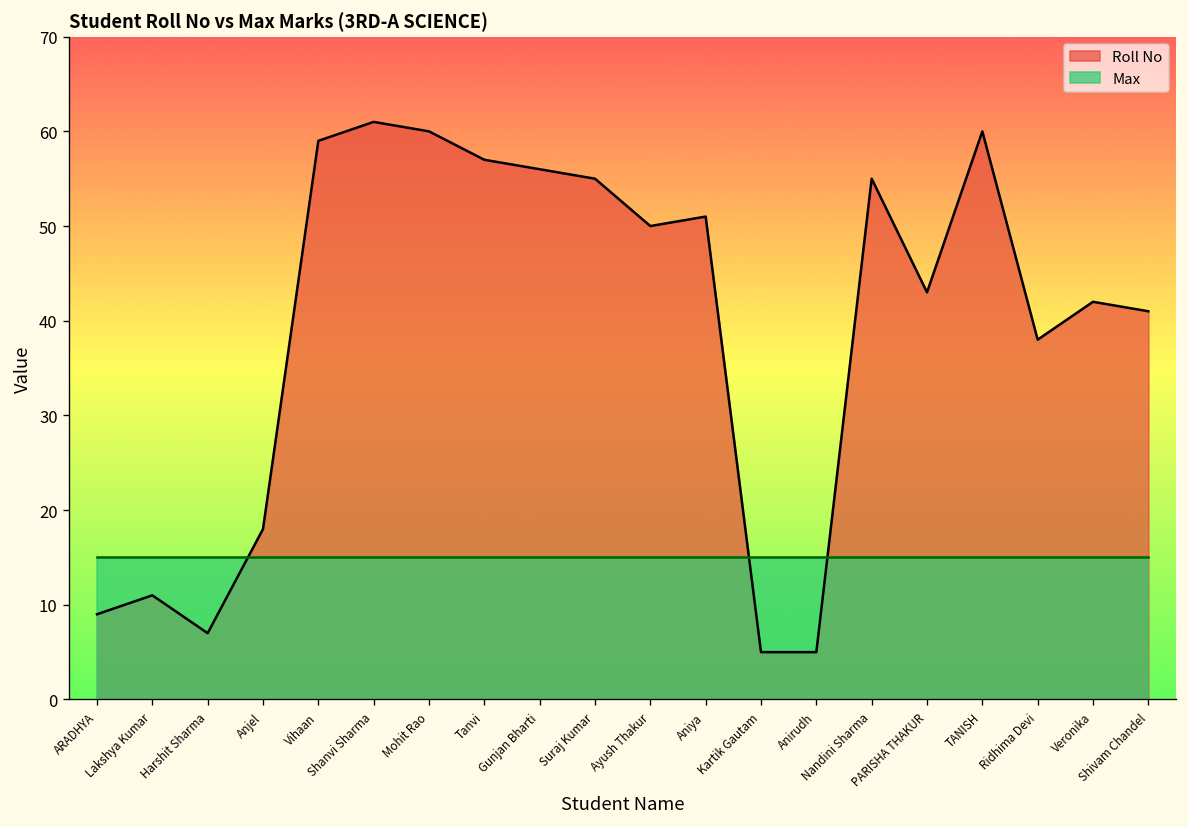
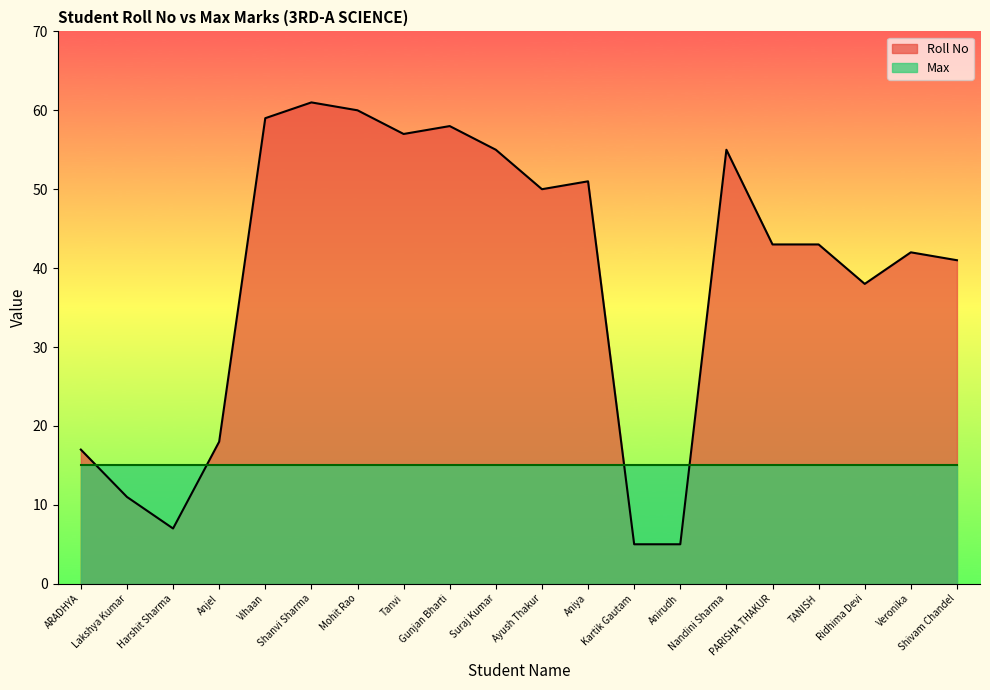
  {
    "Roll No": {
-     "ARADHYA": 9,
+     "ARADHYA": 17,
      "Lakshya Kumar": 11,
      "Harshit Sharma": 7,
      "Anjel": 18,
      "Vihaan": 59,
      "Shanvi Sharma": 61,
      "Mohit Rao": 60,
      "Tanvi": 57,
-     "Gunjan Bharti": 56,
+     "Gunjan Bharti": 58,
      "Suraj Kumar": 55,
      "Ayush Thakur": 50,
      "Aniya": 51,
      "Kartik Gautam": 5,
      "Anirudh": 5,
      "Nandini Sharma": 55,
      "PARISHA THAKUR": 43,
-     "TANISH": 60,
+     "TANISH": 43,
      "Ridhima Devi": 38,
      "Veronika": 42,
      "Shivam Chandel": 41
    },
    "Max": {
      "ARADHYA": 15,
      "Lakshya Kumar": 15,
      "Harshit Sharma": 15,
      "Anjel": 15,
      "Vihaan": 15,
      "Shanvi Sharma": 15,
      "Mohit Rao": 15,
      "Tanvi": 15,
      "Gunjan Bharti": 15,
      "Suraj Kumar": 15,
      "Ayush Thakur": 15,
      "Aniya": 15,
      "Kartik Gautam": 15,
      "Anirudh": 15,
      "Nandini Sharma": 15,
      "PARISHA THAKUR": 15,
      "TANISH": 15,
      "Ridhima Devi": 15,
      "Veronika": 15,
      "Shivam Chandel": 15
    }
  }
